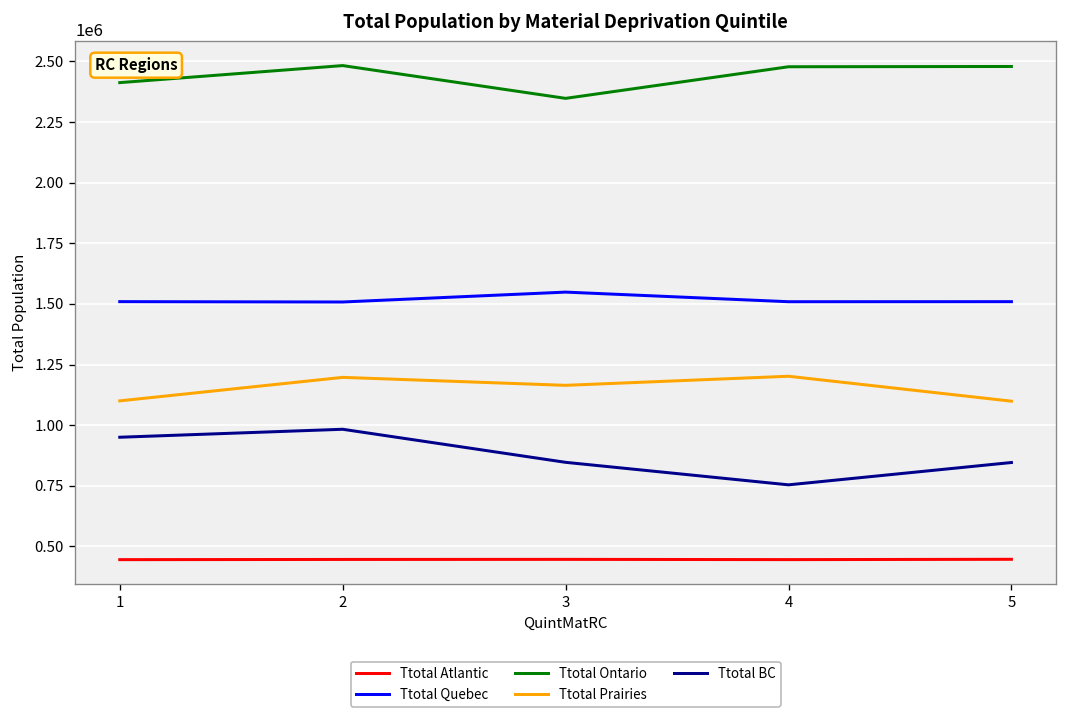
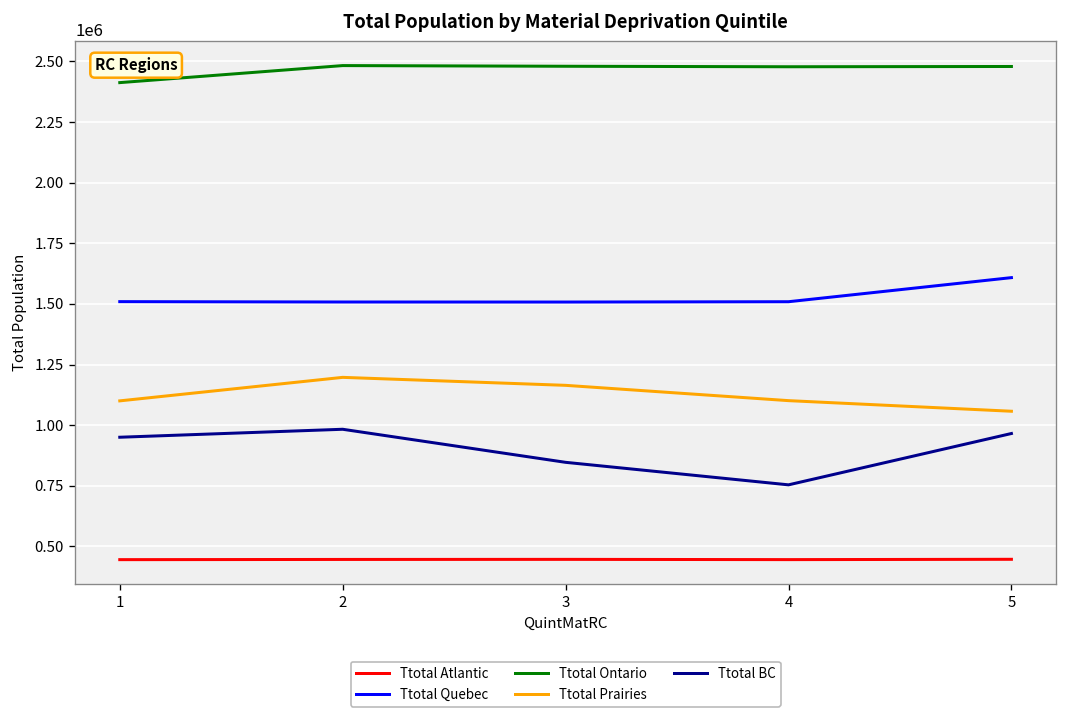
  {
    "Ttotal Atlantic": {
      "1": 450000,
      "2": 450000,
      "3": 450000,
      "4": 450000,
      "5": 450000
    },
    "Ttotal Quebec": {
      "1": 1510000,
      "2": 1510000,
-     "3": 1550000,
+     "3": 1510000,
      "4": 1510000,
-     "5": 1510000
+     "5": 1610000
    },
    "Ttotal Ontario": {
      "1": 2410000,
      "2": 2480000,
-     "3": 2350000,
+     "3": 2480000,
      "4": 2480000,
      "5": 2480000
    },
    "Ttotal Prairies": {
      "1": 1100000,
      "2": 1200000,
      "3": 1160000,
-     "4": 1200000,
-     "5": 1100000
+     "4": 1100000,
+     "5": 1060000
    },
    "Ttotal BC": {
      "1": 950000,
      "2": 980000,
      "3": 850000,
      "4": 750000,
-     "5": 850000
+     "5": 970000
    }
  }
